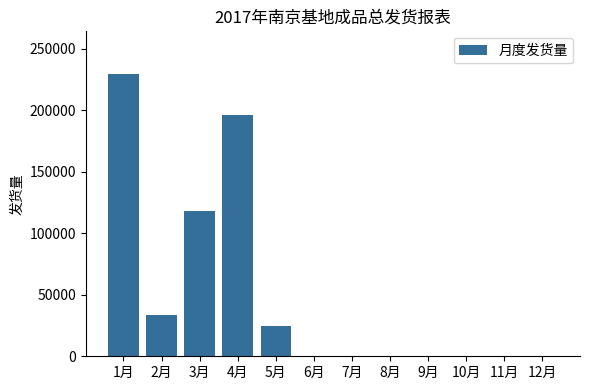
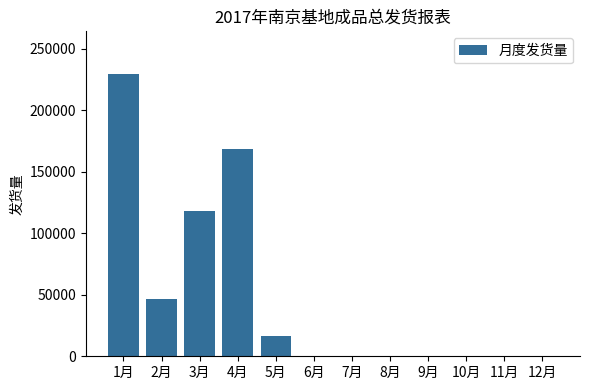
  {
    "1月": 230000,
-   "2月": 33000,
+   "2月": 46000,
    "3月": 118000,
-   "4月": 196000,
-   "5月": 25000,
+   "4月": 168000,
+   "5月": 16000,
    "6月": 0,
    "7月": 0,
    "8月": 0,
    "9月": 0,
    "10月": 0,
    "11月": 0,
    "12月": 0
  }
